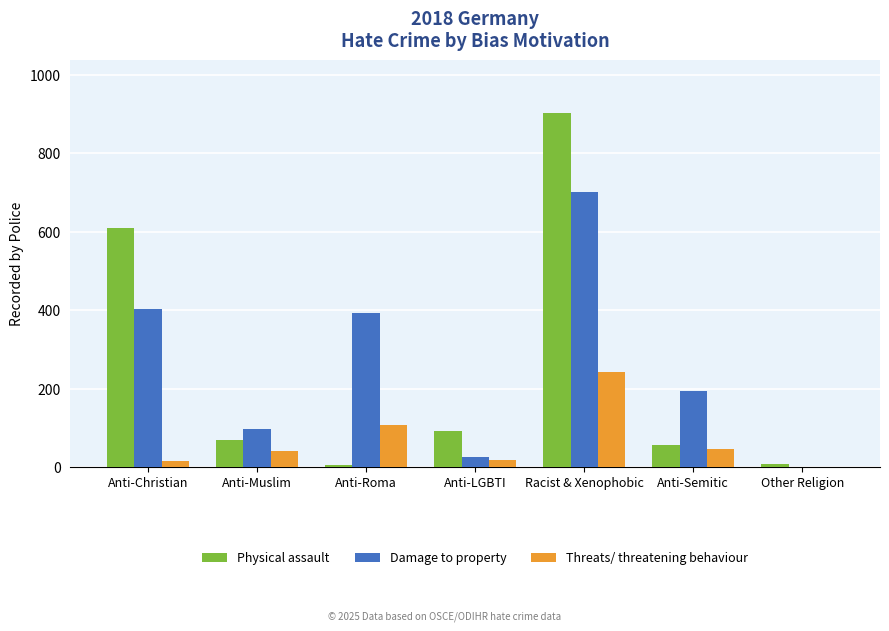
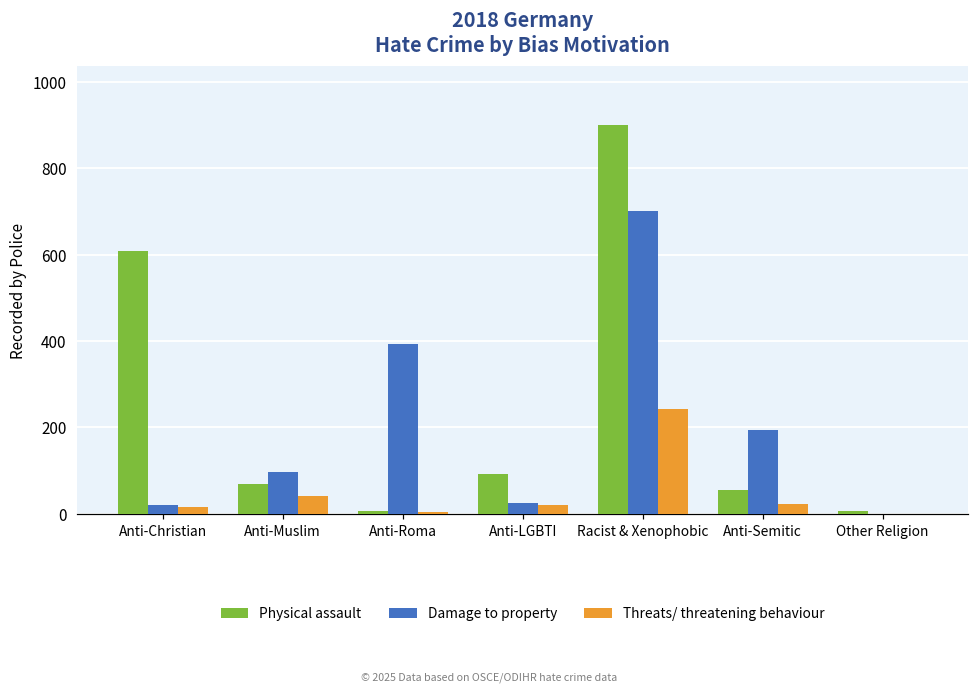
  {
    "Physical assault": {
      "Anti-Christian": 610,
      "Anti-Muslim": 70,
      "Anti-LGBTI": 90,
      "Racist & Xenophobic": 900,
      "Anti-Semitic": 60,
      "Other Religion": 10
    },
    "Damage to property": {
-     "Anti-Christian": 400,
+     "Anti-Christian": 20,
      "Anti-Muslim": 100,
      "Anti-Roma": 390,
      "Anti-LGBTI": 30,
      "Racist & Xenophobic": 700,
      "Anti-Semitic": 190,
      "Other Religion": 0
    },
    "Threats/ threatening behaviour": {
      "Anti-Christian": 20,
      "Anti-Muslim": 40,
-     "Anti-Roma": 110,
+     "Anti-Roma": 0,
      "Anti-LGBTI": 20,
      "Racist & Xenophobic": 240,
-     "Anti-Semitic": 50,
+     "Anti-Semitic": 20,
      "Other Religion": 0
    }
  }
